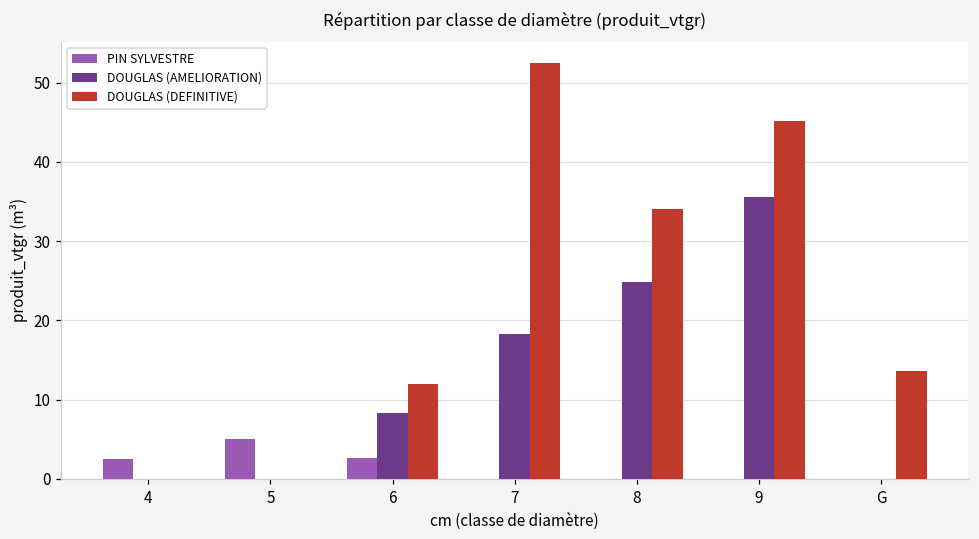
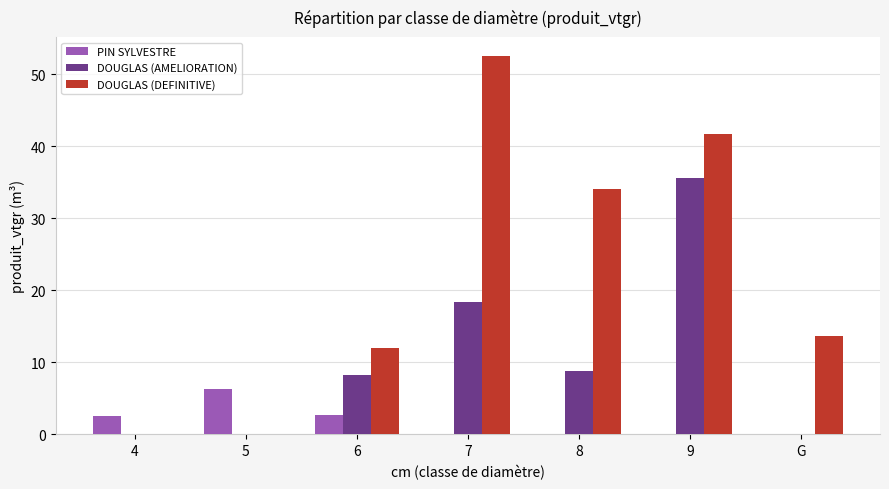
  {
    "PIN SYLVESTRE": {
      "4": 3,
-     "5": 5,
+     "5": 6,
      "6": 3,
      "7": 0,
      "8": 0,
      "9": 0,
      "G": 0
    },
    "DOUGLAS (AMELIORATION)": {
      "4": 0,
      "5": 0,
      "6": 8,
      "7": 18,
-     "8": 25,
+     "8": 9,
      "9": 36,
      "G": 0
    },
    "DOUGLAS (DEFINITIVE)": {
      "4": 0,
      "5": 0,
      "6": 12,
      "7": 53,
      "8": 34,
-     "9": 45,
+     "9": 42,
      "G": 14
    }
  }
